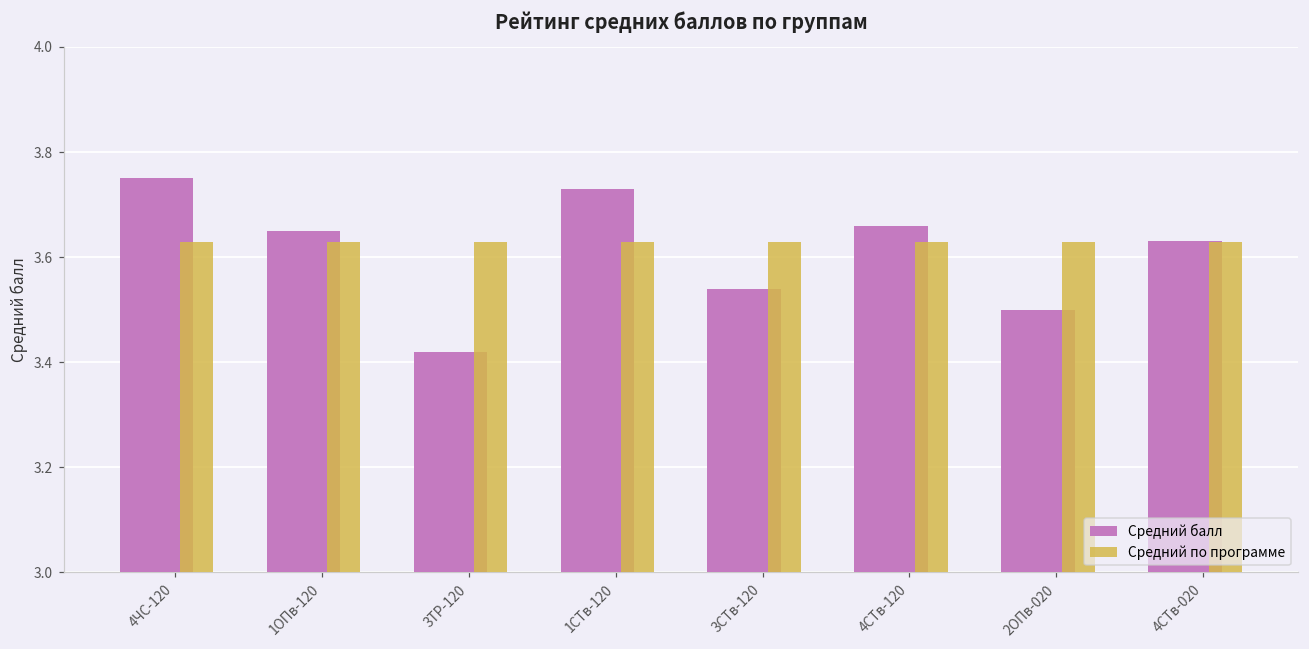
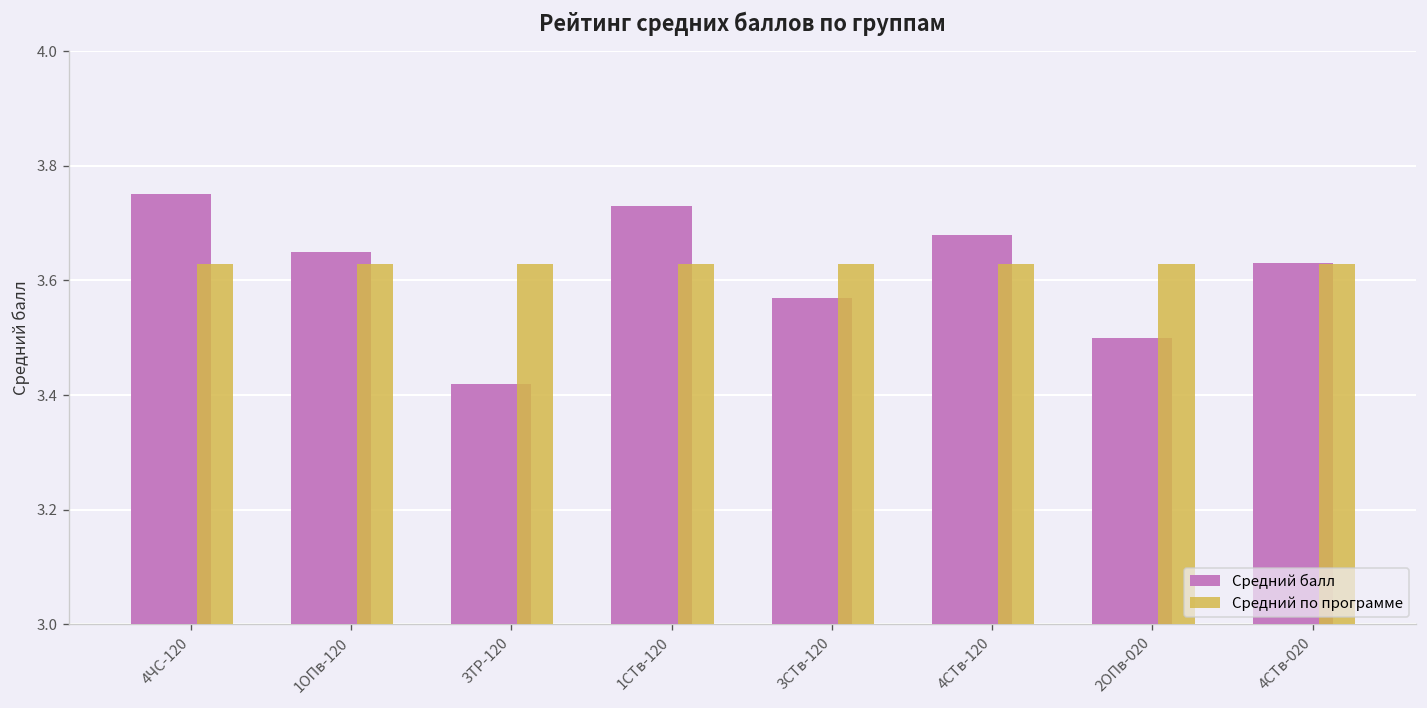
  {
    "Средний балл": {
      "4ЧС-120": 3.75,
      "1ОПв-120": 3.65,
      "3ТР-120": 3.42,
      "1СТв-120": 3.73,
-     "3СТв-120": 3.54,
-     "4СТв-120": 3.66,
+     "3СТв-120": 3.57,
+     "4СТв-120": 3.68,
      "2ОПв-020": 3.50,
      "4СТв-020": 3.63
    },
    "Средний по программе": {
      "4ЧС-120": 3.63,
      "1ОПв-120": 3.63,
      "3ТР-120": 3.63,
      "1СТв-120": 3.63,
      "3СТв-120": 3.63,
      "4СТв-120": 3.63,
      "2ОПв-020": 3.63,
      "4СТв-020": 3.63
    }
  }
